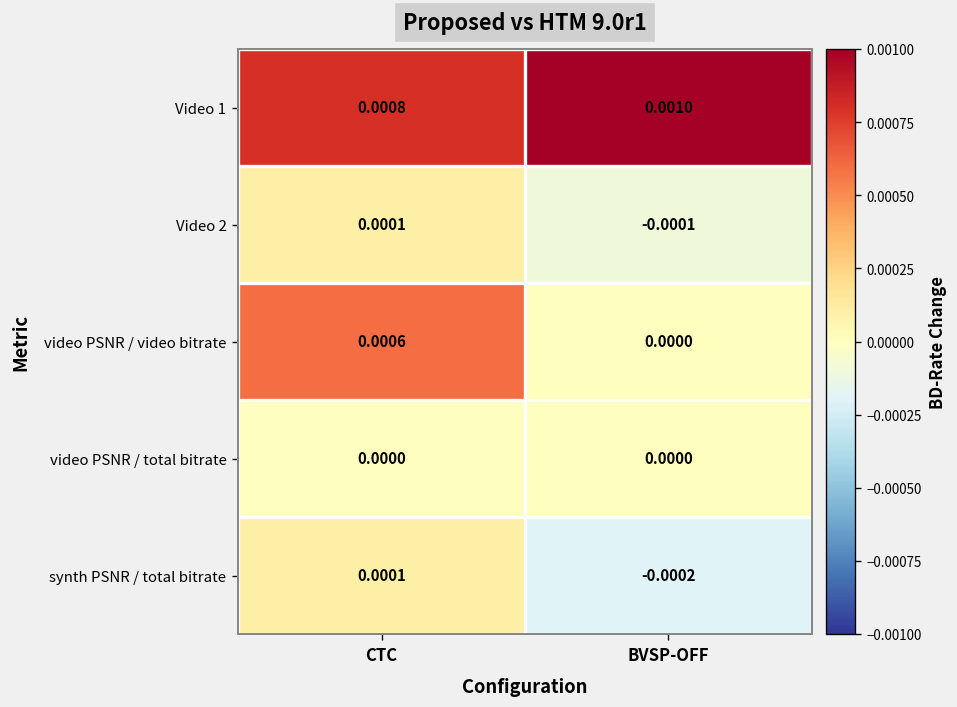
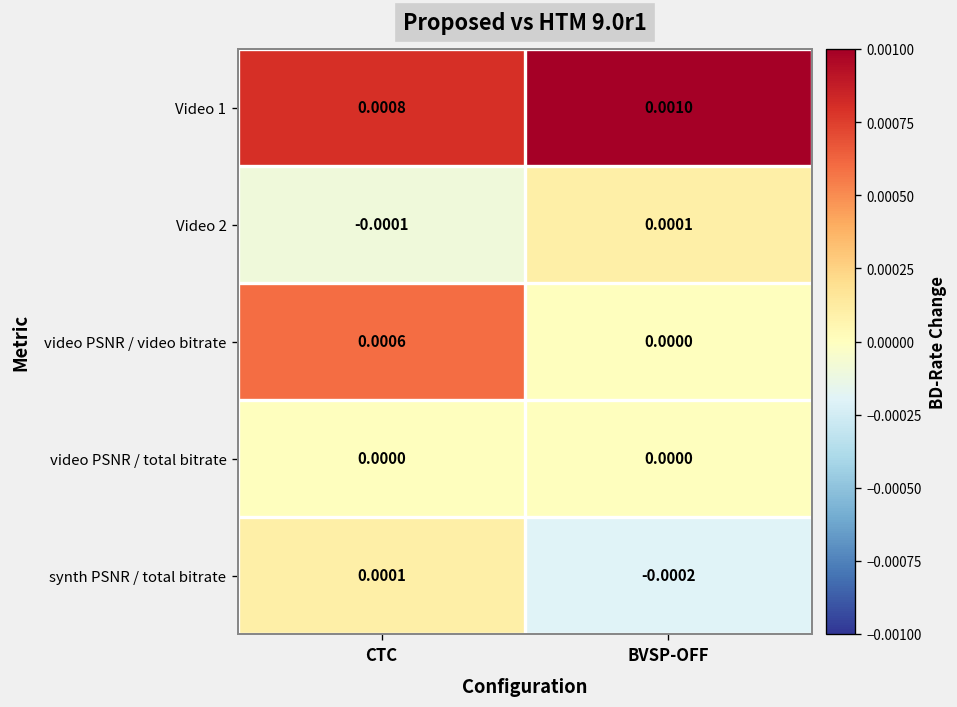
  {
    "Video 1": {
      "CTC": 0.0008,
      "BVSP-OFF": 0.0010
    },
    "Video 2": {
-     "CTC": 0.0001,
-     "BVSP-OFF": -0.0001
+     "CTC": -0.0001,
+     "BVSP-OFF": 0.0001
    },
    "video PSNR / video bitrate": {
      "CTC": 0.0006,
      "BVSP-OFF": 0.0000
    },
    "video PSNR / total bitrate": {
      "CTC": 0.0000,
      "BVSP-OFF": 0.0000
    },
    "synth PSNR / total bitrate": {
      "CTC": 0.0001,
      "BVSP-OFF": -0.0002
    }
  }
